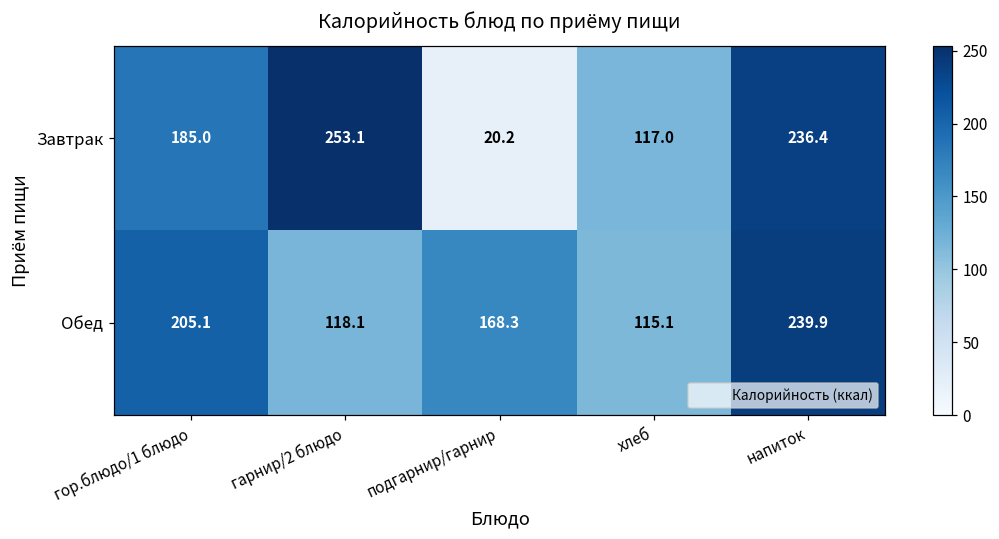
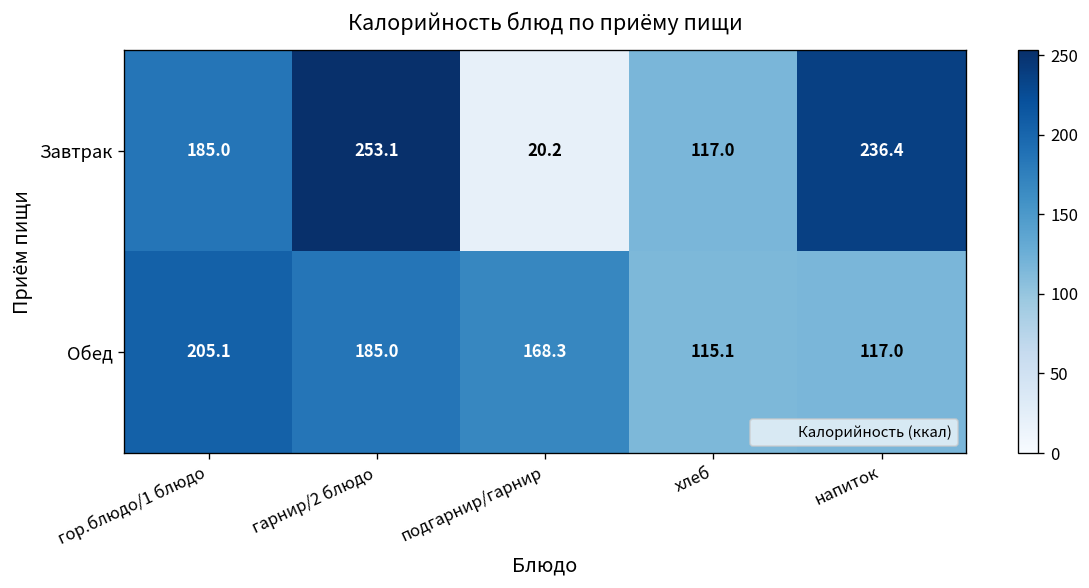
  {
    "Завтрак": {
      "гор.блюдо/1 блюдо": 185.0,
      "гарнир/2 блюдо": 253.1,
      "подгарнир/гарнир": 20.2,
      "хлеб": 117.0,
      "напиток": 236.4
    },
    "Обед": {
      "гор.блюдо/1 блюдо": 205.1,
-     "гарнир/2 блюдо": 118.1,
+     "гарнир/2 блюдо": 185.0,
      "подгарнир/гарнир": 168.3,
      "хлеб": 115.1,
-     "напиток": 239.9
+     "напиток": 117.0
    }
  }
